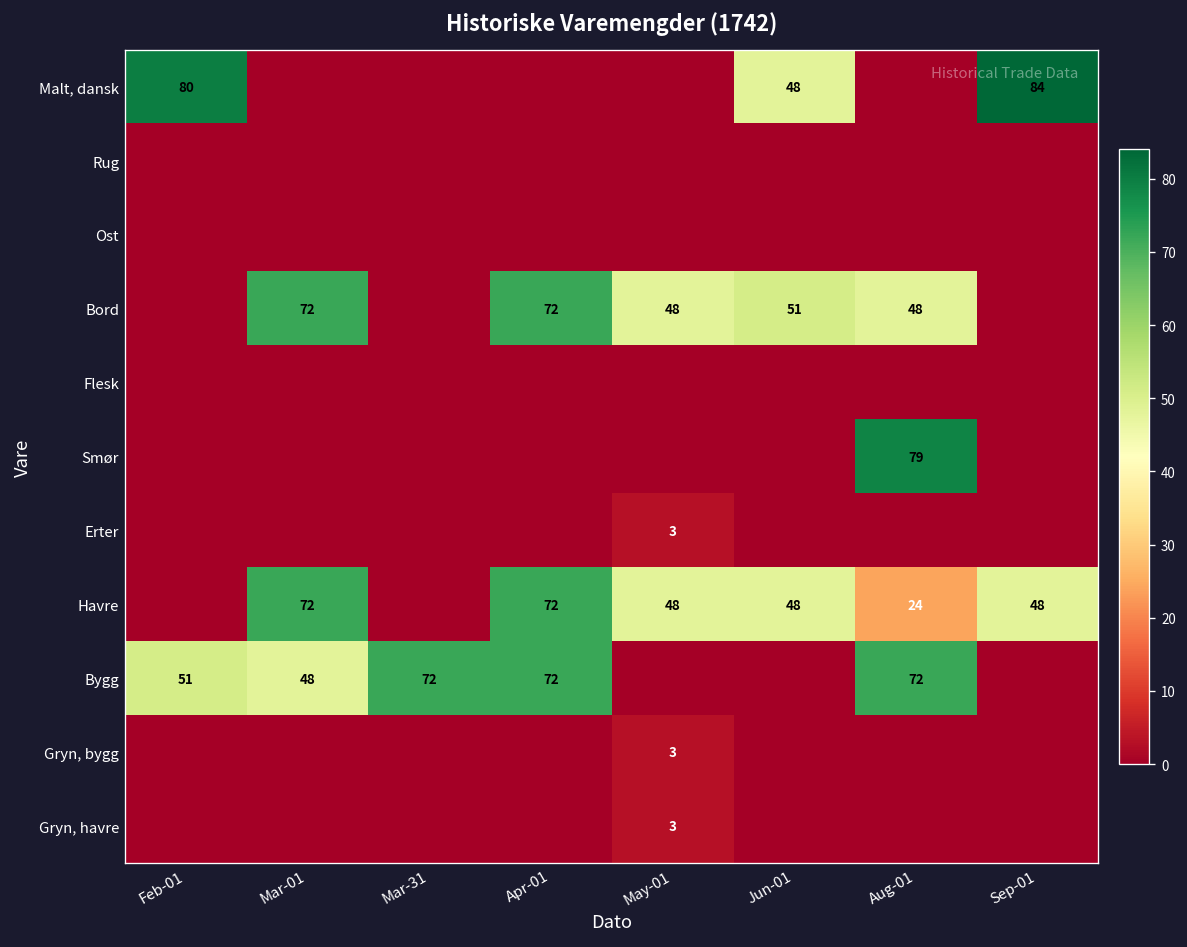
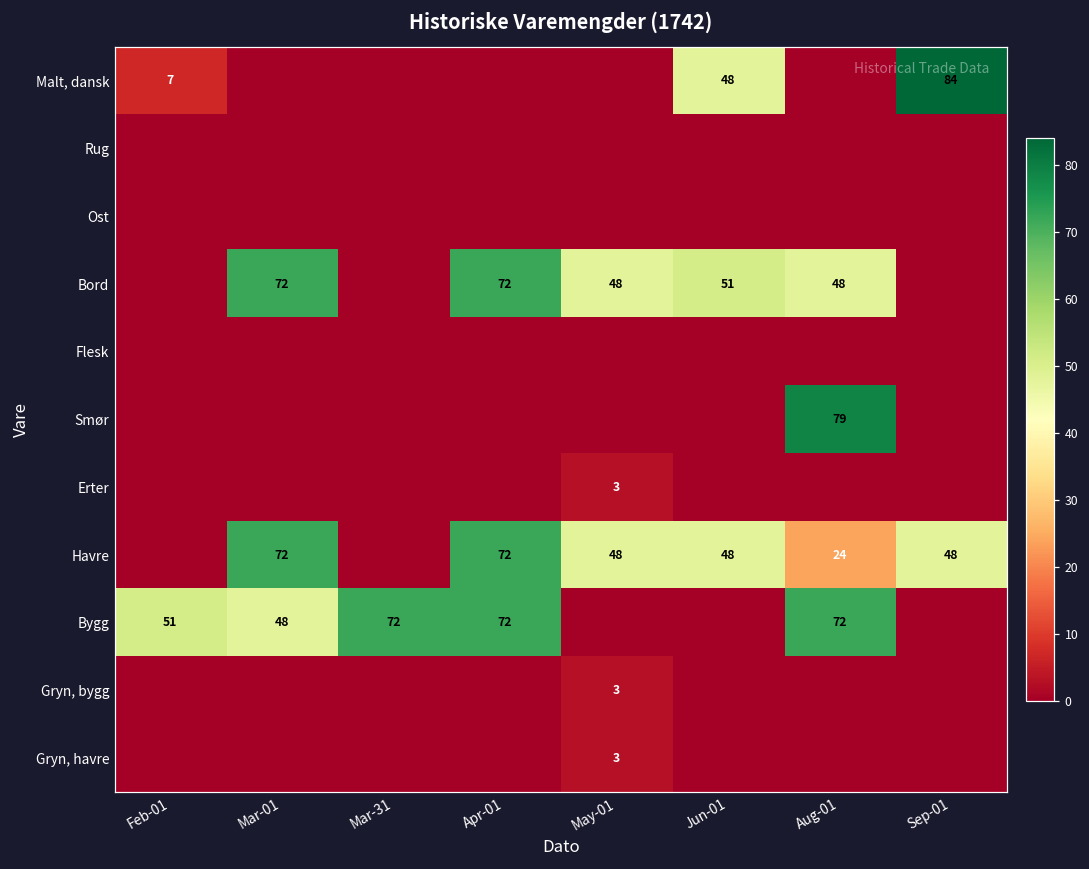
  {
    "Malt, dansk": {
-     "Feb-01": 80,
+     "Feb-01": 7,
      "Jun-01": 48
    },
    "Bord": {
      "Mar-01": 72,
      "Apr-01": 72,
      "May-01": 48,
      "Jun-01": 51,
      "Aug-01": 48
    },
    "Smør": {
      "Aug-01": 79
    },
    "Erter": {
      "May-01": 3
    },
    "Havre": {
      "Mar-01": 72,
      "Apr-01": 72,
      "May-01": 48,
      "Jun-01": 48,
      "Aug-01": 24,
      "Sep-01": 48
    },
    "Bygg": {
      "Feb-01": 51,
      "Mar-01": 48,
      "Mar-31": 72,
      "Apr-01": 72,
      "Aug-01": 72
    },
    "Gryn, bygg": {
      "May-01": 3
    },
    "Gryn, havre": {
      "May-01": 3
    }
  }
